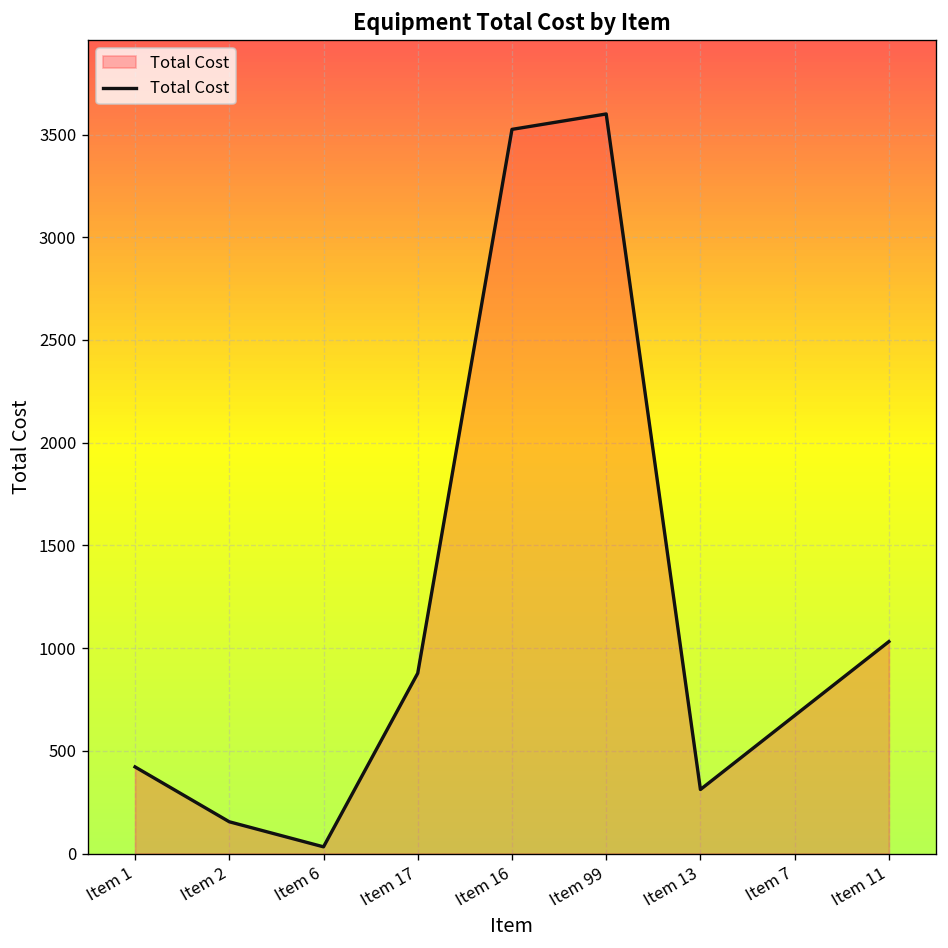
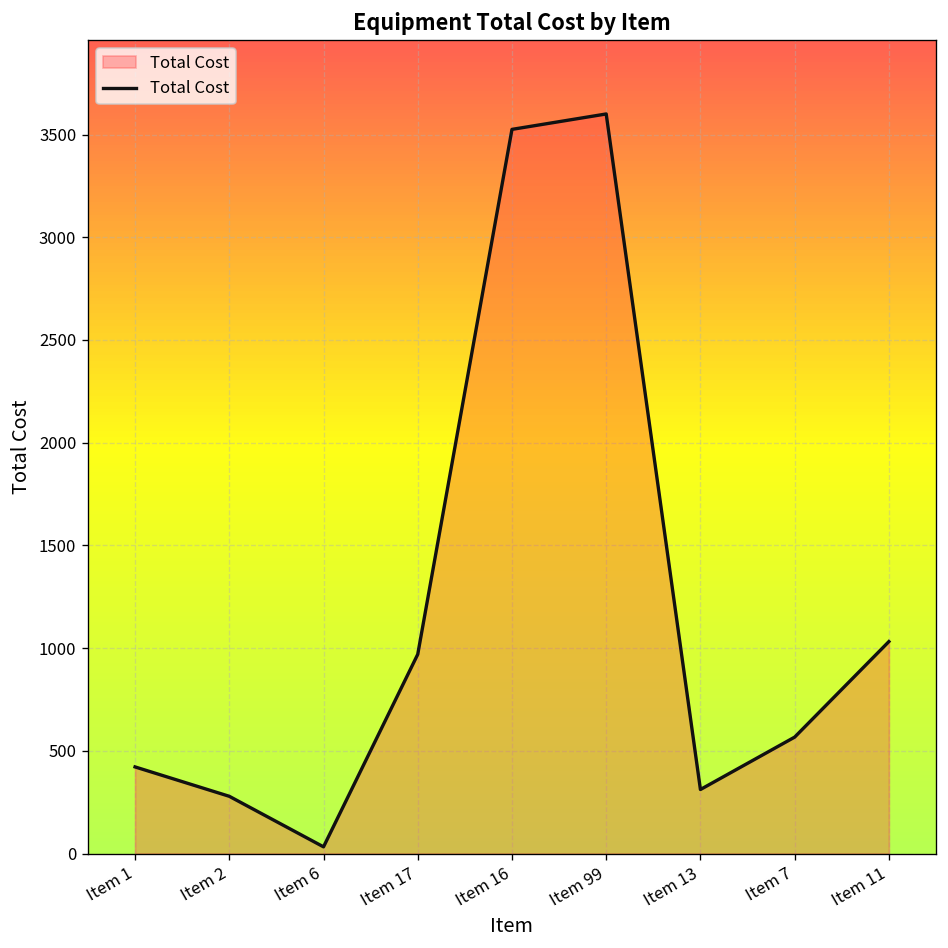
  {
    "Item 1": 420,
-   "Item 2": 160,
+   "Item 2": 280,
    "Item 6": 30,
-   "Item 17": 880,
+   "Item 17": 970,
    "Item 16": 3530,
    "Item 99": 3600,
    "Item 13": 310,
-   "Item 7": 670,
+   "Item 7": 570,
    "Item 11": 1030
  }
